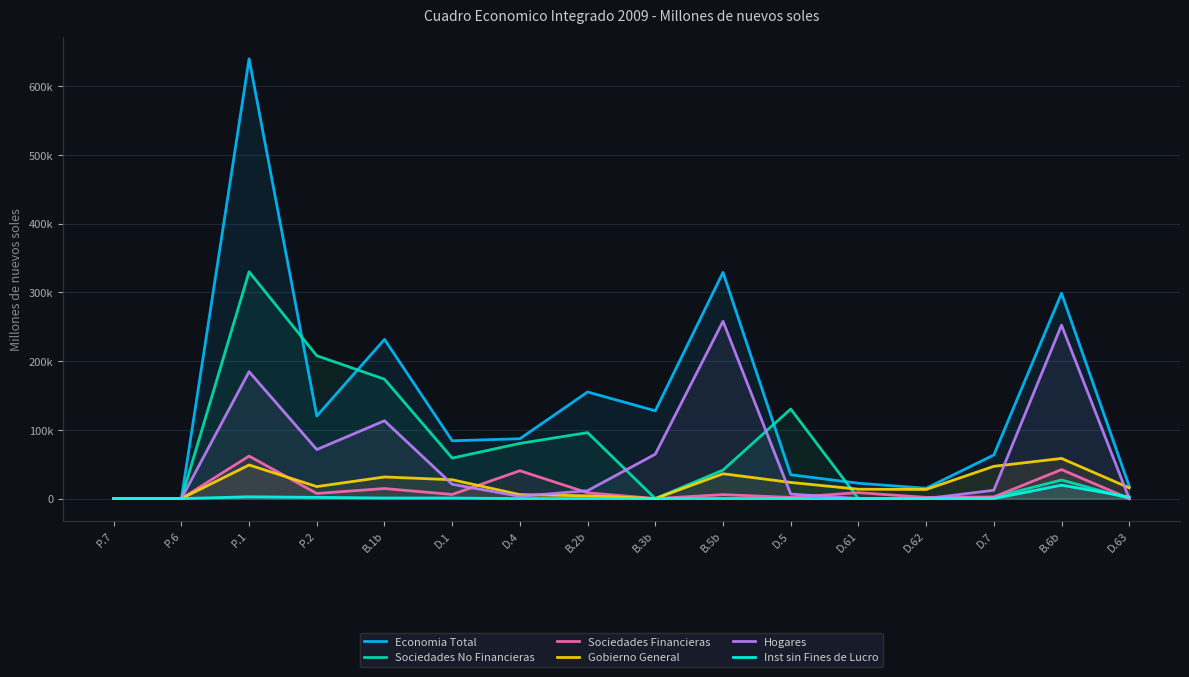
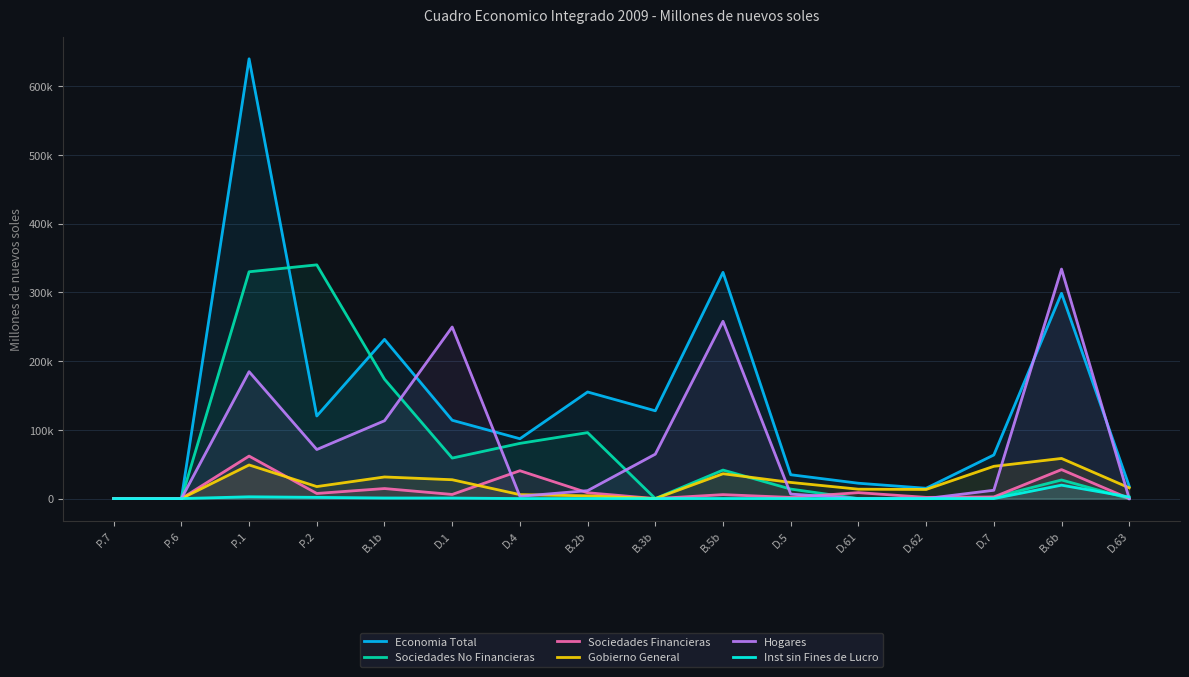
  {
    "Economia Total": {
      "P.1": 640000,
      "P.2": 120000,
      "B.1b": 230000,
-     "D.1": 80000,
+     "D.1": 110000,
      "D.4": 90000,
      "B.2b": 160000,
      "B.3b": 130000,
      "B.5b": 330000,
      "D.5": 30000,
      "D.61": 20000,
      "D.7": 60000,
      "B.6b": 300000
    },
    "Sociedades No Financieras": {
      "P.1": 330000,
-     "P.2": 210000,
+     "P.2": 340000,
      "B.1b": 170000,
      "D.1": 60000,
      "D.4": 80000,
      "B.2b": 100000,
      "B.5b": 40000,
-     "D.5": 130000,
+     "D.5": 10000,
      "B.6b": 30000
    },
    "Sociedades Financieras": {
      "P.1": 60000,
      "P.2": 10000,
      "B.1b": 10000,
      "D.1": 10000,
      "D.4": 40000,
      "B.5b": 10000,
      "D.61": 10000,
      "B.6b": 40000
    },
    "Gobierno General": {
      "P.1": 50000,
      "P.2": 20000,
      "B.1b": 30000,
      "D.1": 30000,
      "B.2b": 0,
      "B.5b": 40000,
      "D.5": 20000,
      "D.61": 10000,
      "D.7": 50000,
      "B.6b": 60000
    },
    "Hogares": {
      "P.1": 180000,
      "P.2": 70000,
      "B.1b": 110000,
-     "D.1": 20000,
+     "D.1": 250000,
      "B.3b": 60000,
      "B.5b": 260000,
      "D.5": 10000,
      "D.7": 10000,
-     "B.6b": 250000
+     "B.6b": 330000
    },
    "Inst sin Fines de Lucro": {
      "P.1": 0,
      "P.2": 0,
      "B.1b": 0,
      "D.1": 0,
      "B.2b": 0,
      "B.5b": 0,
      "B.6b": 20000
    }
  }
